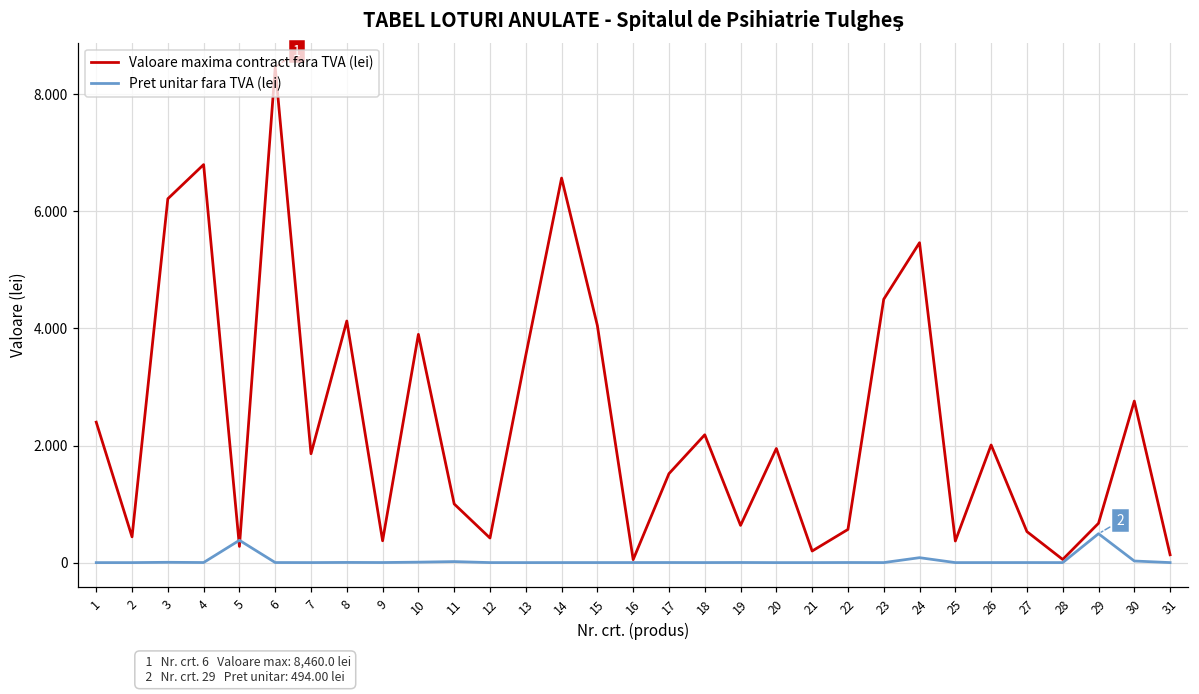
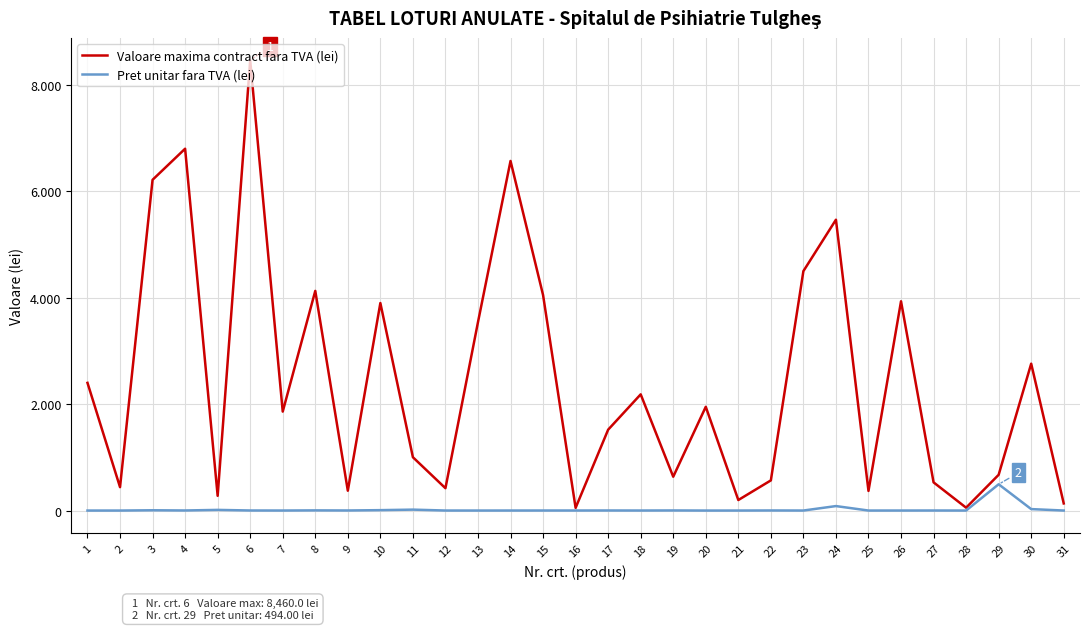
  {
    "Valoare maxima contract fara TVA (lei)": {
      "1": 2.4,
      "2": 0.4,
      "3": 6.2,
      "4": 6.8,
      "5": 0.3,
      "7": 1.9,
      "8": 4.1,
      "9": 0.4,
      "10": 3.9,
      "11": 1.0,
      "12": 0.4,
      "13": 3.5,
      "14": 6.6,
      "15": 4.1,
      "16": 0.1,
      "17": 1.5,
      "18": 2.2,
      "19": 0.6,
      "20": 2.0,
      "21": 0.2,
      "22": 0.6,
      "23": 4.5,
      "24": 5.5,
      "25": 0.4,
-     "26": 2.0,
+     "26": 3.9,
      "27": 0.5,
      "28": 0.1,
      "30": 2.8,
      "31": 0.1
    },
    "Pret unitar fara TVA (lei)": {
      "1": 0.0,
      "2": 0.0,
      "3": 0.0,
      "4": 0.0,
-     "5": 0.4,
+     "5": 0.0,
      "6": 0.0,
      "7": 0.0,
      "8": 0.0,
      "9": 0.0,
      "10": 0.0,
      "11": 0.0,
      "12": 0.0,
      "13": 0.0,
      "14": 0.0,
      "15": 0.0,
      "16": 0.0,
      "17": 0.0,
      "18": 0.0,
      "19": 0.0,
      "20": 0.0,
      "21": 0.0,
      "22": 0.0,
      "23": 0.0,
      "24": 0.1,
      "25": 0.0,
      "26": 0.0,
      "27": 0.0,
      "28": 0.0,
      "30": 0.0,
      "31": 0.0
    }
  }
